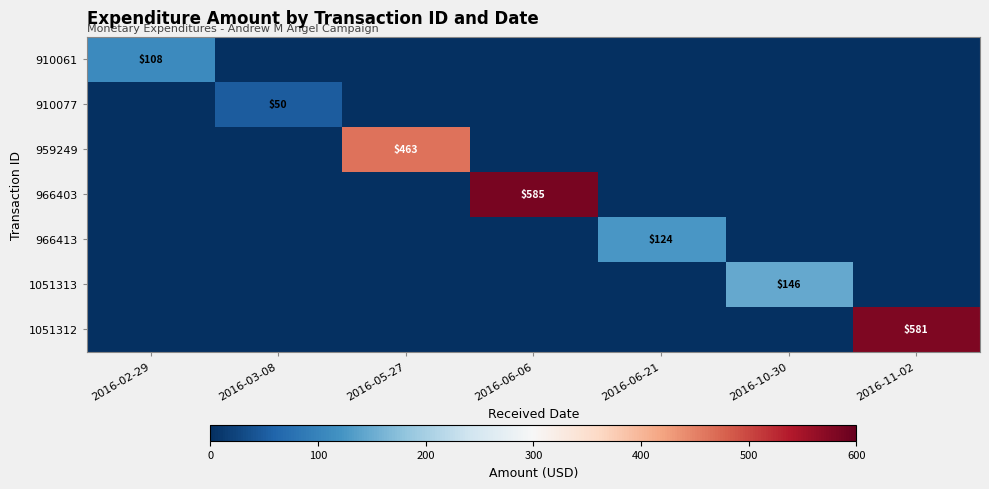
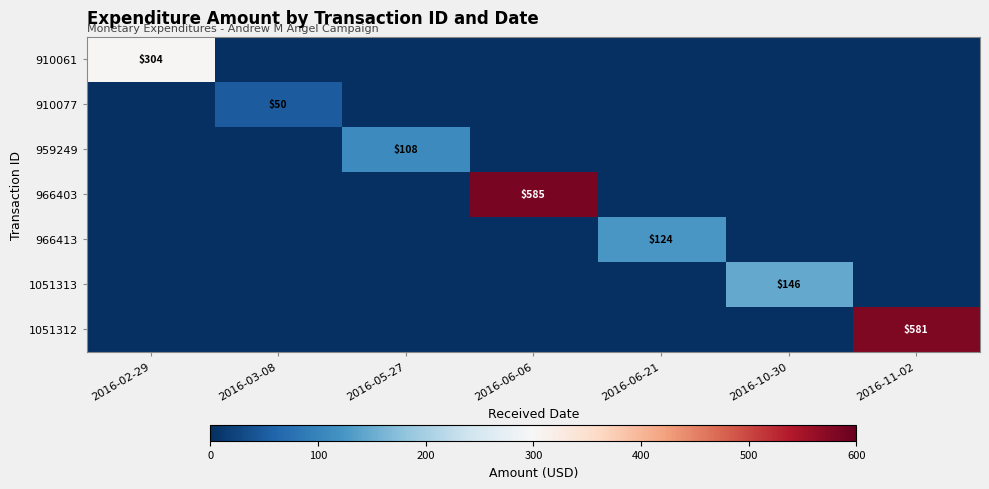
  {
    "910061": {
-     "2016-02-29": "$108"
+     "2016-02-29": "$304"
    },
    "910077": {
      "2016-03-08": "$50"
    },
    "959249": {
-     "2016-05-27": "$463"
+     "2016-05-27": "$108"
    },
    "966403": {
      "2016-06-06": "$585"
    },
    "966413": {
      "2016-06-21": "$124"
    },
    "1051313": {
      "2016-10-30": "$146"
    },
    "1051312": {
      "2016-11-02": "$581"
    }
  }
